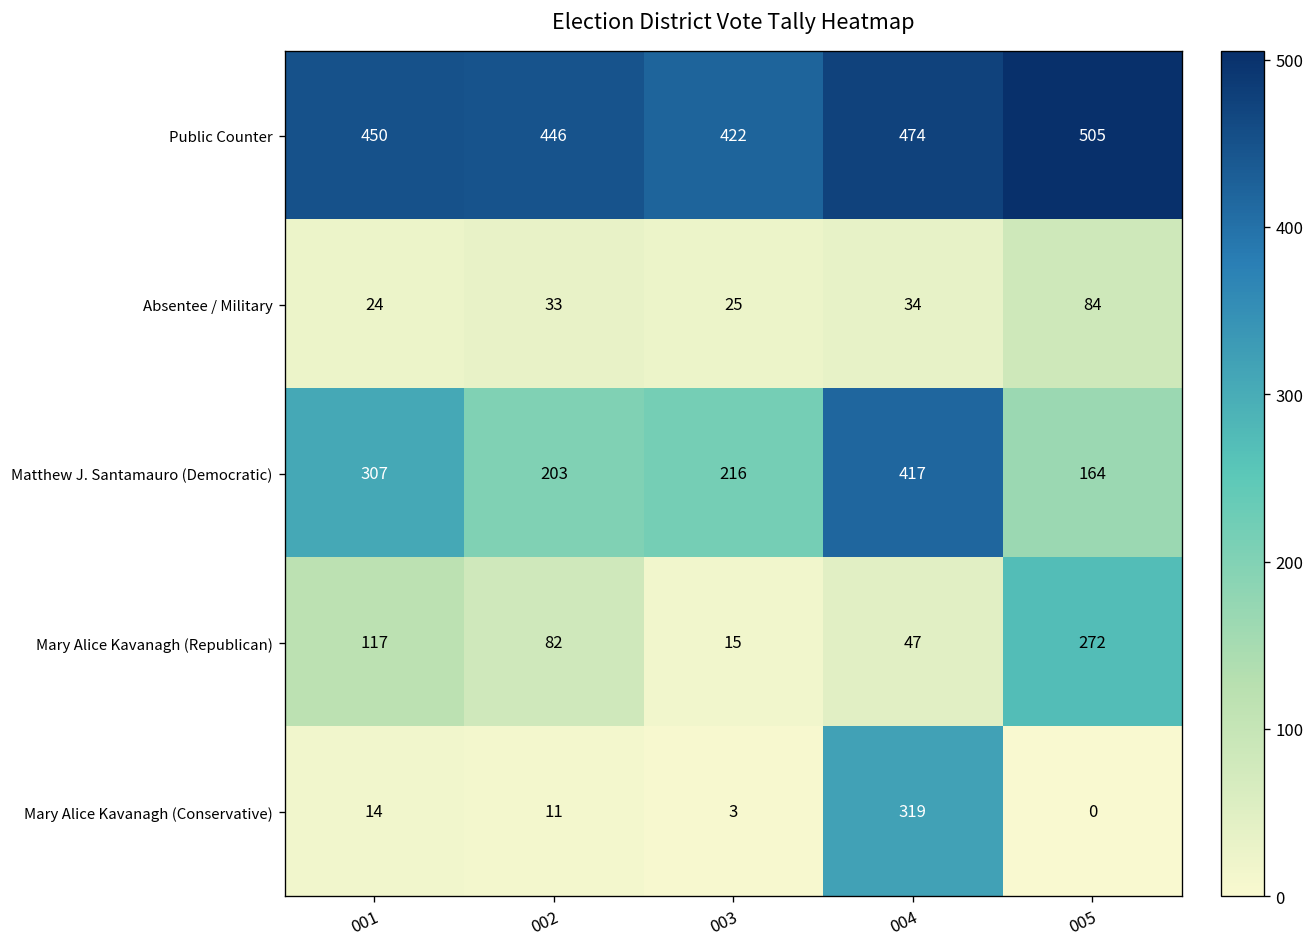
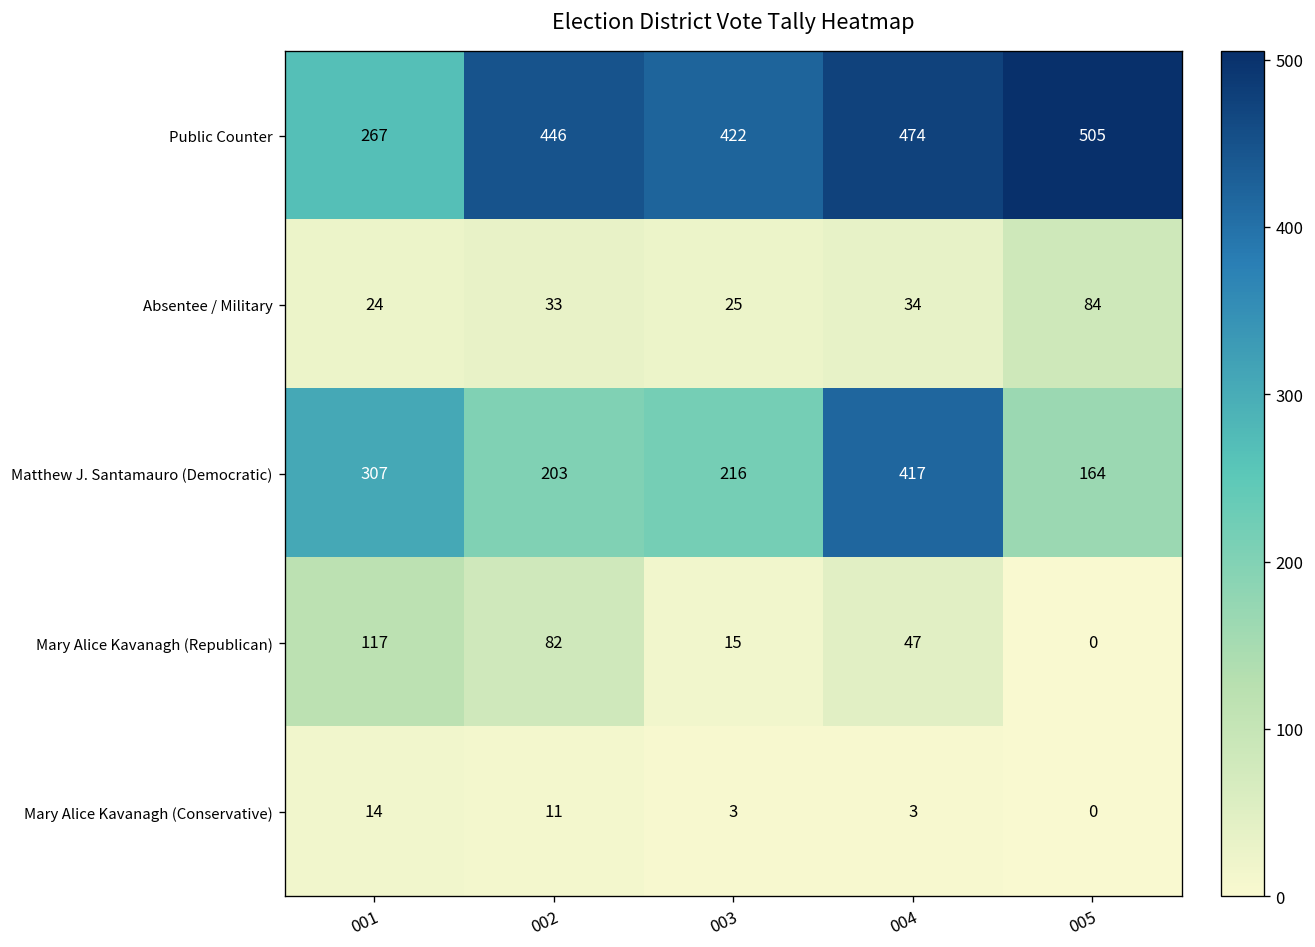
  {
    "Public Counter": {
-     "001": 450,
+     "001": 267,
      "002": 446,
      "003": 422,
      "004": 474,
      "005": 505
    },
    "Absentee / Military": {
      "001": 24,
      "002": 33,
      "003": 25,
      "004": 34,
      "005": 84
    },
    "Matthew J. Santamauro (Democratic)": {
      "001": 307,
      "002": 203,
      "003": 216,
      "004": 417,
      "005": 164
    },
    "Mary Alice Kavanagh (Republican)": {
      "001": 117,
      "002": 82,
      "003": 15,
      "004": 47,
-     "005": 272
+     "005": 0
    },
    "Mary Alice Kavanagh (Conservative)": {
      "001": 14,
      "002": 11,
      "003": 3,
-     "004": 319,
+     "004": 3,
      "005": 0
    }
  }
